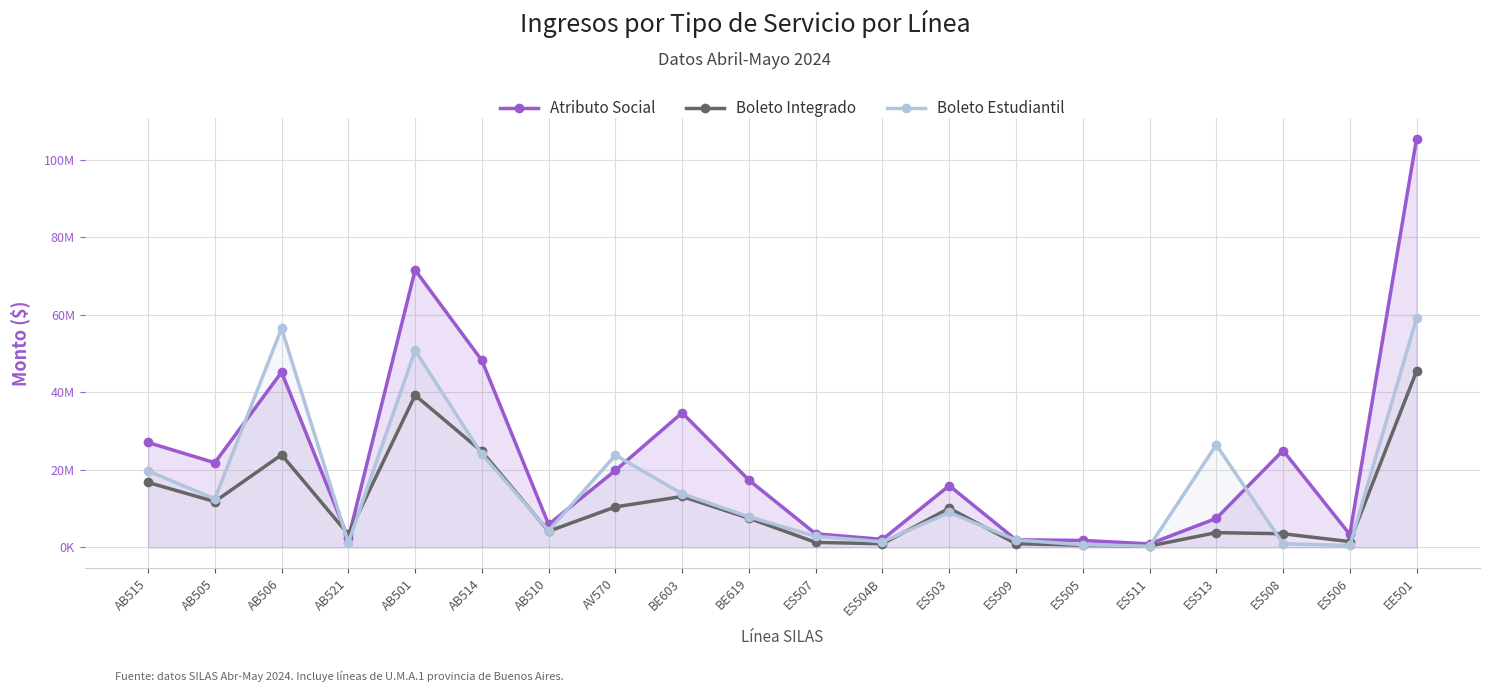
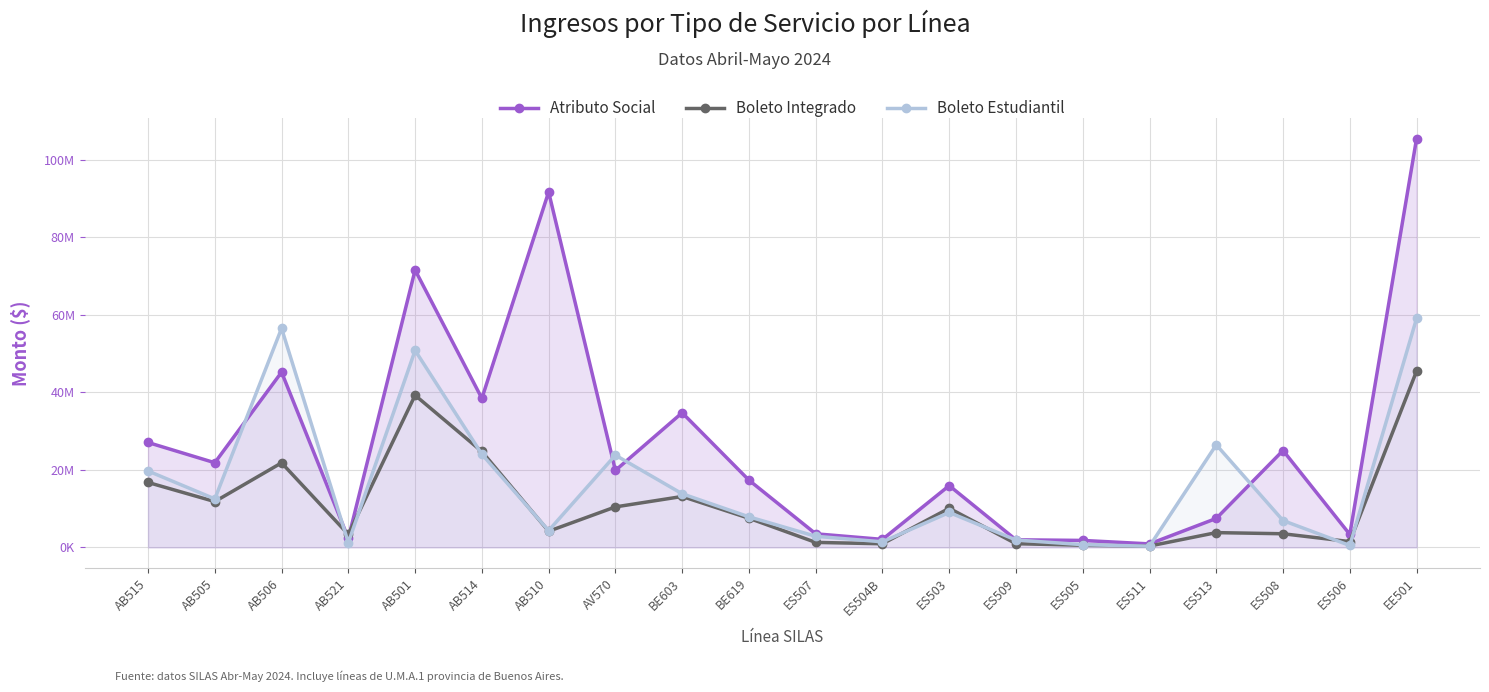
  {
    "Atributo Social": {
      "AB515": 27000000,
      "AB505": 22000000,
      "AB506": 45000000,
      "AB521": 2000000,
      "AB501": 72000000,
-     "AB514": 48000000,
-     "AB510": 6000000,
+     "AB514": 38000000,
+     "AB510": 92000000,
      "AV570": 20000000,
      "BE603": 35000000,
      "BE619": 17000000,
      "ES503": 16000000,
      "ES505": 2000000,
      "ES513": 7000000,
      "ES508": 25000000,
      "ES506": 3000000,
      "EE501": 105000000
    },
    "Boleto Integrado": {
      "AB515": 17000000,
      "AB505": 12000000,
-     "AB506": 24000000,
+     "AB506": 22000000,
      "AB521": 3000000,
      "AB501": 39000000,
      "AB514": 25000000,
      "AV570": 10000000,
      "BE603": 13000000,
      "ES507": 1000000,
      "ES503": 10000000,
      "ES509": 1000000,
      "ES513": 4000000,
      "ES508": 4000000,
      "ES506": 1000000,
      "EE501": 45000000
    },
    "Boleto Estudiantil": {
      "AB515": 20000000,
      "AB505": 13000000,
      "AB506": 56000000,
      "AB521": 1000000,
      "AB501": 51000000,
      "AB514": 24000000,
      "AV570": 24000000,
      "BE603": 14000000,
      "ES503": 9000000,
      "ES513": 26000000,
-     "ES508": 1000000,
+     "ES508": 7000000,
      "ES506": 0,
      "EE501": 59000000
    }
  }
